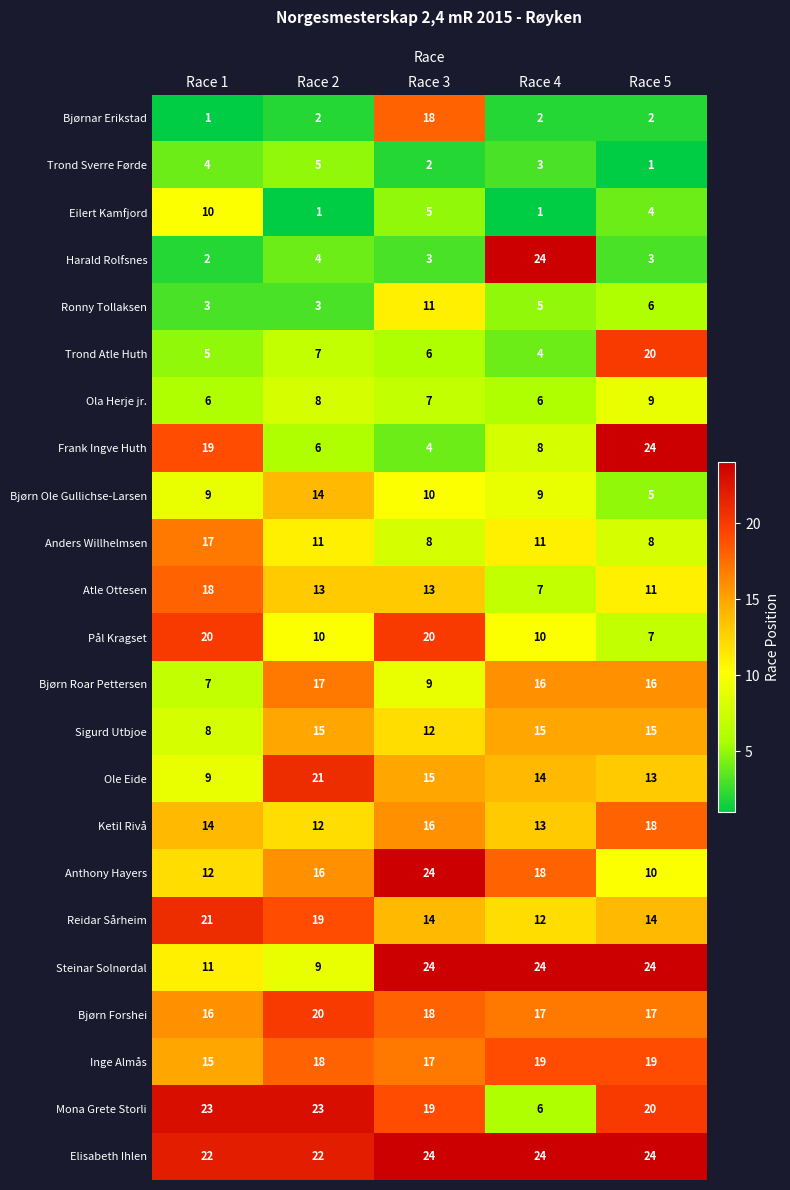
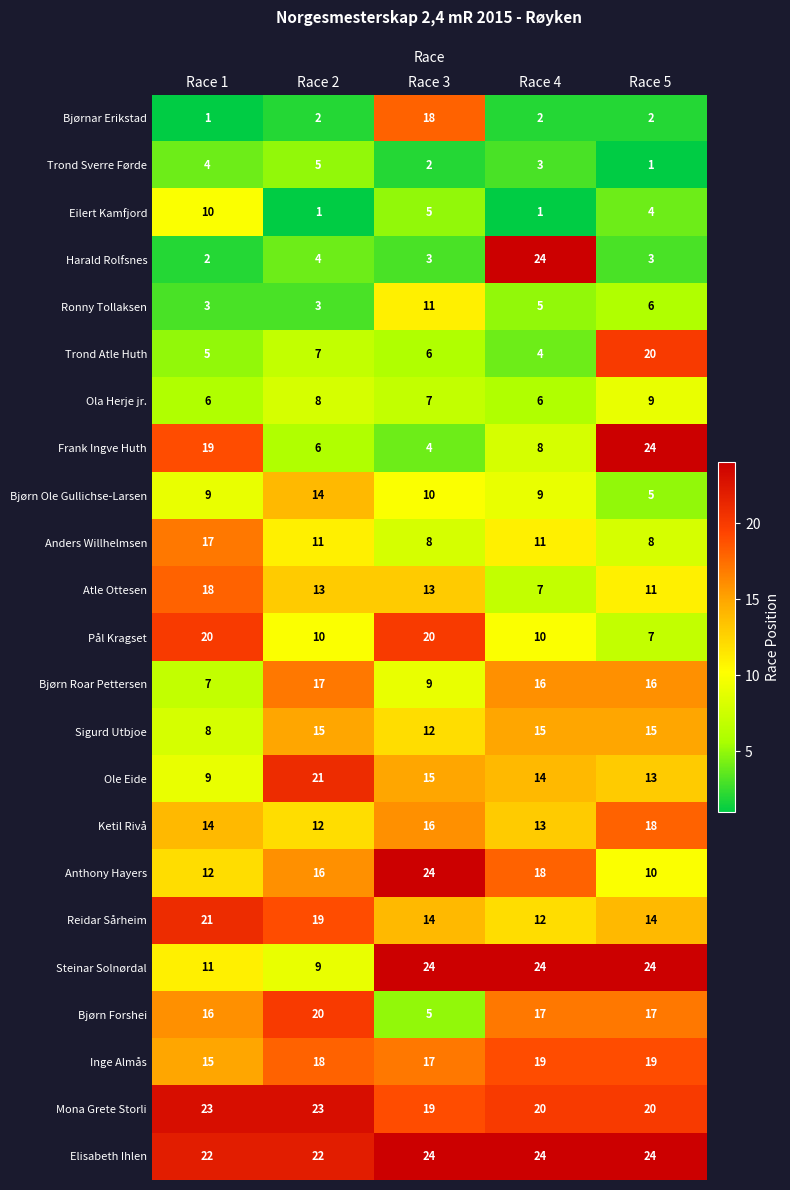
  {
    "Bjørnar Erikstad": {
      "Race 1": 1,
      "Race 2": 2,
      "Race 3": 18,
      "Race 4": 2,
      "Race 5": 2
    },
    "Trond Sverre Førde": {
      "Race 1": 4,
      "Race 2": 5,
      "Race 3": 2,
      "Race 4": 3,
      "Race 5": 1
    },
    "Eilert Kamfjord": {
      "Race 1": 10,
      "Race 2": 1,
      "Race 3": 5,
      "Race 4": 1,
      "Race 5": 4
    },
    "Harald Rolfsnes": {
      "Race 1": 2,
      "Race 2": 4,
      "Race 3": 3,
      "Race 4": 24,
      "Race 5": 3
    },
    "Ronny Tollaksen": {
      "Race 1": 3,
      "Race 2": 3,
      "Race 3": 11,
      "Race 4": 5,
      "Race 5": 6
    },
    "Trond Atle Huth": {
      "Race 1": 5,
      "Race 2": 7,
      "Race 3": 6,
      "Race 4": 4,
      "Race 5": 20
    },
    "Ola Herje jr.": {
      "Race 1": 6,
      "Race 2": 8,
      "Race 3": 7,
      "Race 4": 6,
      "Race 5": 9
    },
    "Frank Ingve Huth": {
      "Race 1": 19,
      "Race 2": 6,
      "Race 3": 4,
      "Race 4": 8,
      "Race 5": 24
    },
    "Bjørn Ole Gullichse-Larsen": {
      "Race 1": 9,
      "Race 2": 14,
      "Race 3": 10,
      "Race 4": 9,
      "Race 5": 5
    },
    "Anders Willhelmsen": {
      "Race 1": 17,
      "Race 2": 11,
      "Race 3": 8,
      "Race 4": 11,
      "Race 5": 8
    },
    "Atle Ottesen": {
      "Race 1": 18,
      "Race 2": 13,
      "Race 3": 13,
      "Race 4": 7,
      "Race 5": 11
    },
    "Pål Kragset": {
      "Race 1": 20,
      "Race 2": 10,
      "Race 3": 20,
      "Race 4": 10,
      "Race 5": 7
    },
    "Bjørn Roar Pettersen": {
      "Race 1": 7,
      "Race 2": 17,
      "Race 3": 9,
      "Race 4": 16,
      "Race 5": 16
    },
    "Sigurd Utbjoe": {
      "Race 1": 8,
      "Race 2": 15,
      "Race 3": 12,
      "Race 4": 15,
      "Race 5": 15
    },
    "Ole Eide": {
      "Race 1": 9,
      "Race 2": 21,
      "Race 3": 15,
      "Race 4": 14,
      "Race 5": 13
    },
    "Ketil Rivå": {
      "Race 1": 14,
      "Race 2": 12,
      "Race 3": 16,
      "Race 4": 13,
      "Race 5": 18
    },
    "Anthony Hayers": {
      "Race 1": 12,
      "Race 2": 16,
      "Race 3": 24,
      "Race 4": 18,
      "Race 5": 10
    },
    "Reidar Sårheim": {
      "Race 1": 21,
      "Race 2": 19,
      "Race 3": 14,
      "Race 4": 12,
      "Race 5": 14
    },
    "Steinar Solnørdal": {
      "Race 1": 11,
      "Race 2": 9,
      "Race 3": 24,
      "Race 4": 24,
      "Race 5": 24
    },
    "Bjørn Forshei": {
      "Race 1": 16,
      "Race 2": 20,
-     "Race 3": 18,
+     "Race 3": 5,
      "Race 4": 17,
      "Race 5": 17
    },
    "Inge Almås": {
      "Race 1": 15,
      "Race 2": 18,
      "Race 3": 17,
      "Race 4": 19,
      "Race 5": 19
    },
    "Mona Grete Storli": {
      "Race 1": 23,
      "Race 2": 23,
      "Race 3": 19,
-     "Race 4": 6,
+     "Race 4": 20,
      "Race 5": 20
    },
    "Elisabeth Ihlen": {
      "Race 1": 22,
      "Race 2": 22,
      "Race 3": 24,
      "Race 4": 24,
      "Race 5": 24
    }
  }
